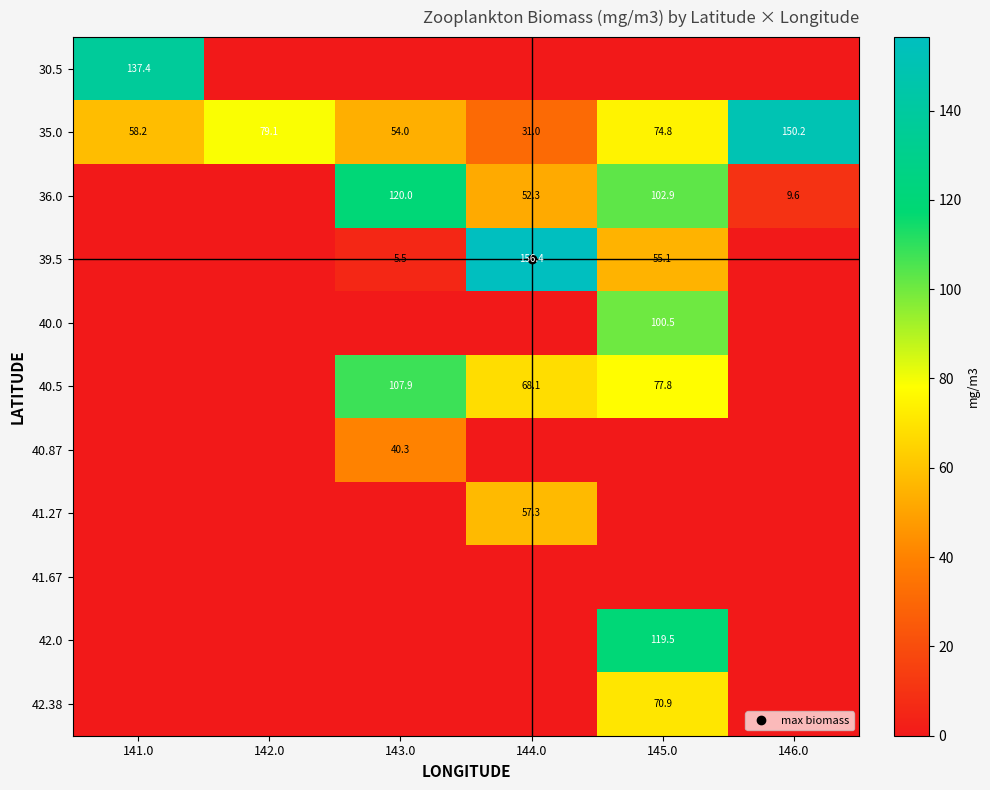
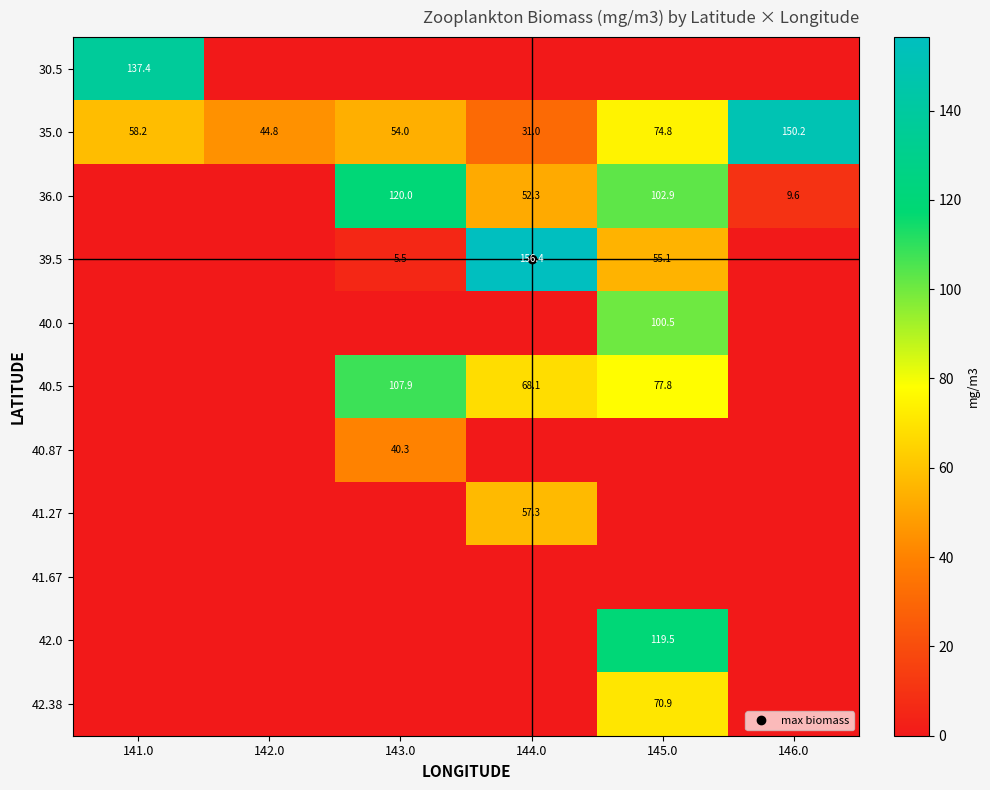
  {
    "30.5": {
      "141.0": 137.4
    },
    "35.0": {
      "141.0": 58.2,
-     "142.0": 79.1,
+     "142.0": 44.8,
      "143.0": 54.0,
      "144.0": 31.0,
      "145.0": 74.8,
      "146.0": 150.2
    },
    "36.0": {
      "143.0": 120.0,
      "144.0": 52.3,
      "145.0": 102.9,
      "146.0": 9.6
    },
    "39.5": {
      "143.0": 5.5,
      "145.0": 55.1
    },
    "40.0": {
      "145.0": 100.5
    },
    "40.5": {
      "143.0": 107.9,
      "144.0": 68.1,
      "145.0": 77.8
    },
    "40.87": {
      "143.0": 40.3
    },
    "41.27": {
      "144.0": 57.3
    },
    "42.0": {
      "145.0": 119.5
    },
    "42.38": {
      "145.0": 70.9
    }
  }
